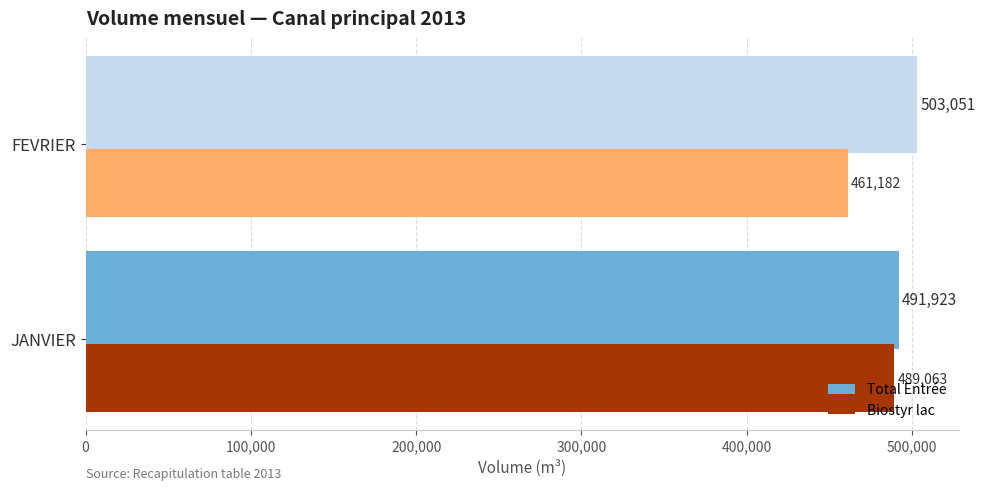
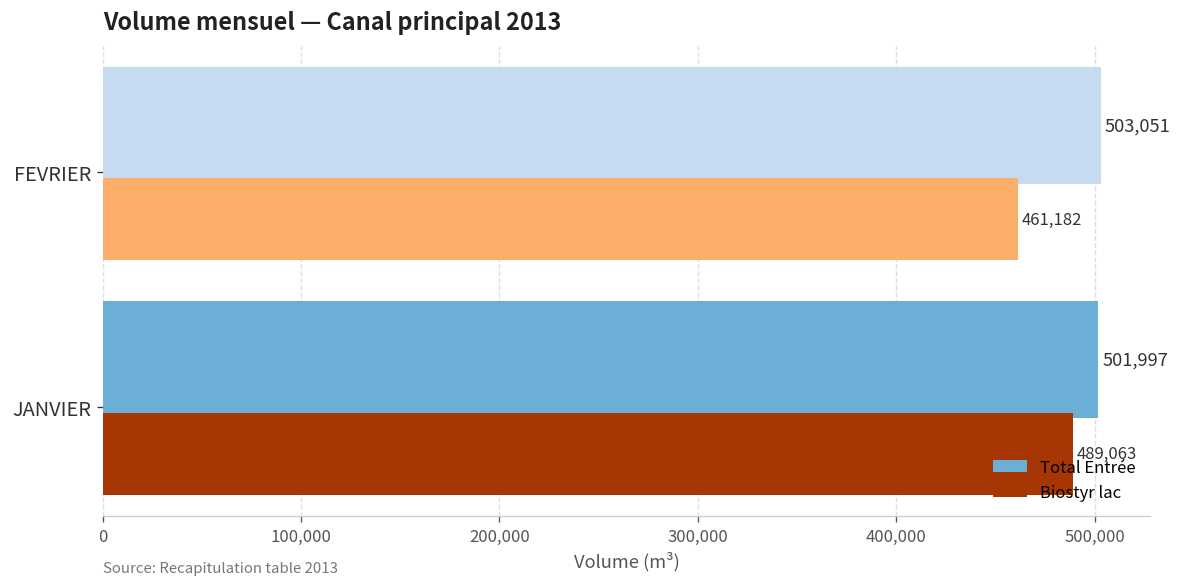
  {
    "Total Entrée": {
      "FEVRIER": "503,051",
-     "JANVIER": "491,923"
+     "JANVIER": "501,997"
    },
    "Biostyr lac": {
      "FEVRIER": "461,182",
      "JANVIER": "489,063"
    }
  }
